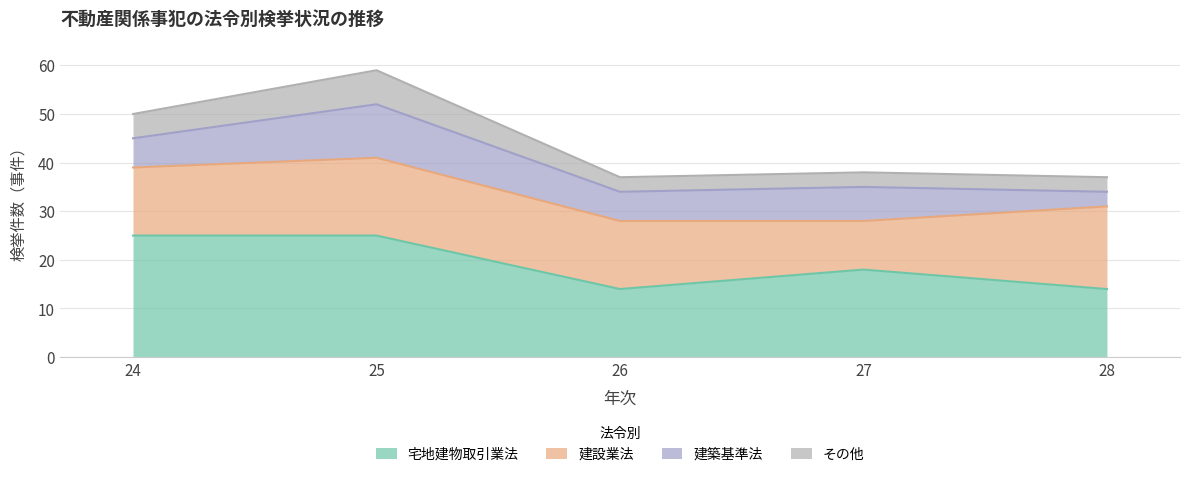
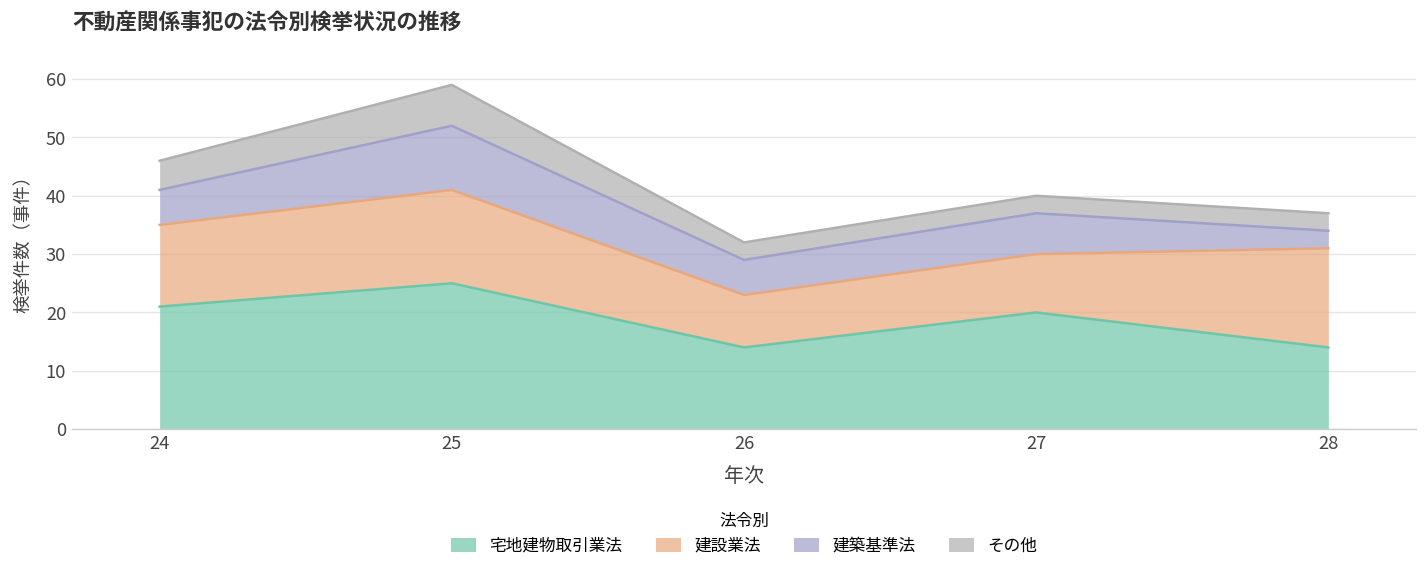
  {
    "宅地建物取引業法": {
-     "24": 25,
+     "24": 21,
      "25": 25,
      "26": 14,
-     "27": 18,
+     "27": 20,
      "28": 14
    },
    "建設業法": {
      "24": 14,
      "25": 16,
-     "26": 14,
+     "26": 9,
      "27": 10,
      "28": 17
    }
  }
